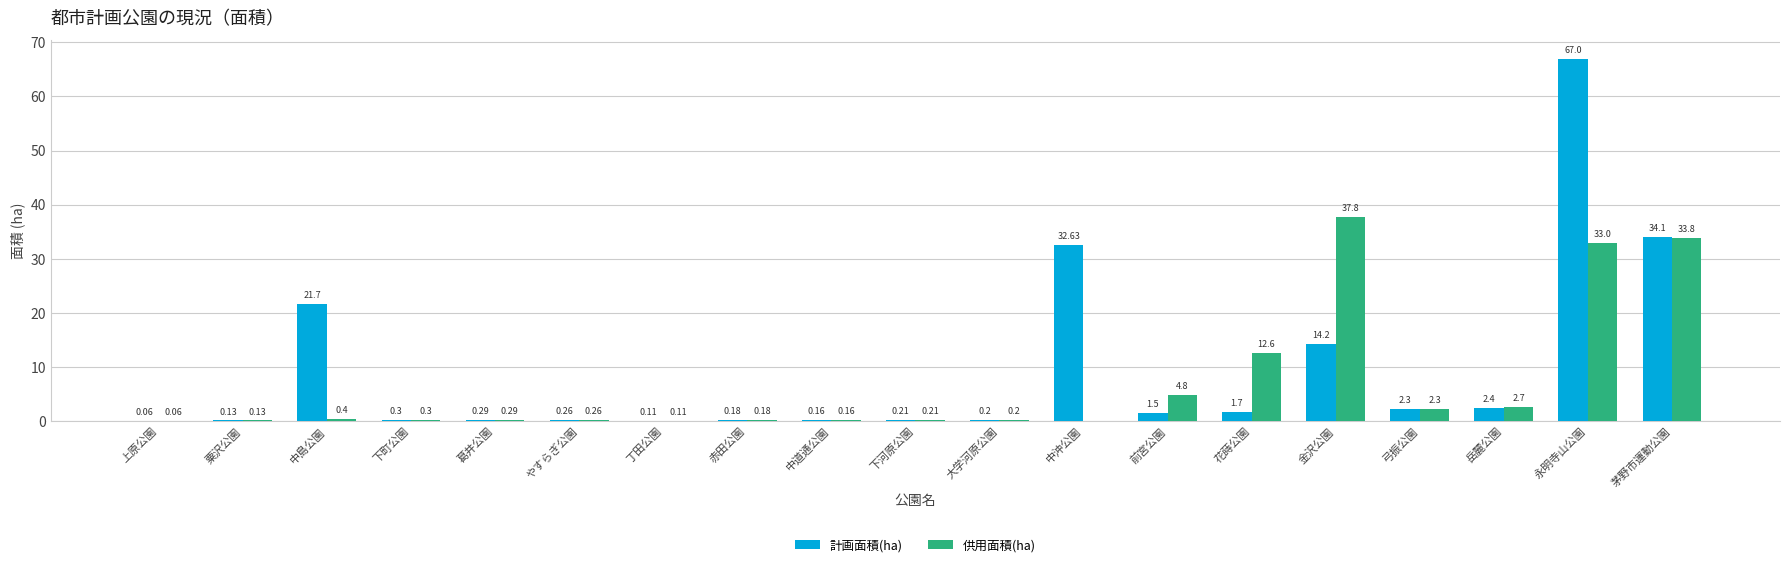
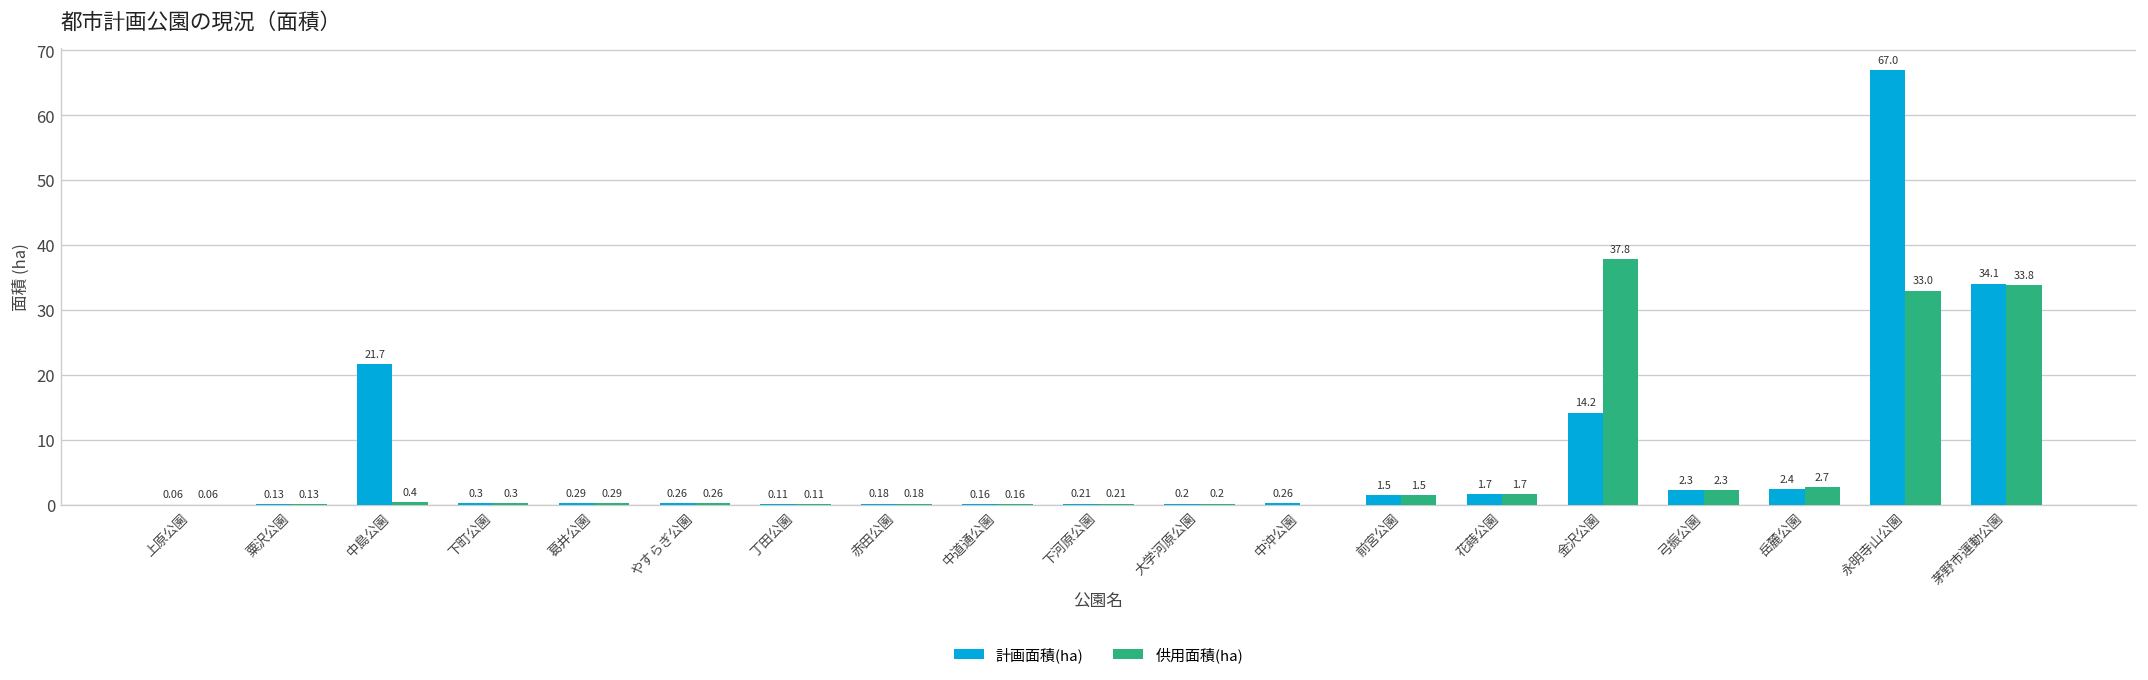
  {
    "計画面積(ha)": {
      "上原公園": 0.06,
      "粟沢公園": 0.13,
      "中島公園": 21.7,
      "下町公園": 0.3,
      "葛井公園": 0.29,
      "やすらぎ公園": 0.26,
      "丁田公園": 0.11,
      "赤田公園": 0.18,
      "中道通公園": 0.16,
      "下河原公園": 0.21,
      "大学河原公園": 0.2,
-     "中沖公園": 32.63,
+     "中沖公園": 0.26,
      "前宮公園": 1.5,
      "花蒔公園": 1.7,
      "金沢公園": 14.2,
      "弓振公園": 2.3,
      "岳麓公園": 2.4,
      "永明寺山公園": 67.0,
      "茅野市運動公園": 34.1
    },
    "供用面積(ha)": {
      "上原公園": 0.06,
      "粟沢公園": 0.13,
      "中島公園": 0.4,
      "下町公園": 0.3,
      "葛井公園": 0.29,
      "やすらぎ公園": 0.26,
      "丁田公園": 0.11,
      "赤田公園": 0.18,
      "中道通公園": 0.16,
      "下河原公園": 0.21,
      "大学河原公園": 0.2,
-     "前宮公園": 4.8,
-     "花蒔公園": 12.6,
+     "前宮公園": 1.5,
+     "花蒔公園": 1.7,
      "金沢公園": 37.8,
      "弓振公園": 2.3,
      "岳麓公園": 2.7,
      "永明寺山公園": 33.0,
      "茅野市運動公園": 33.8
    }
  }
